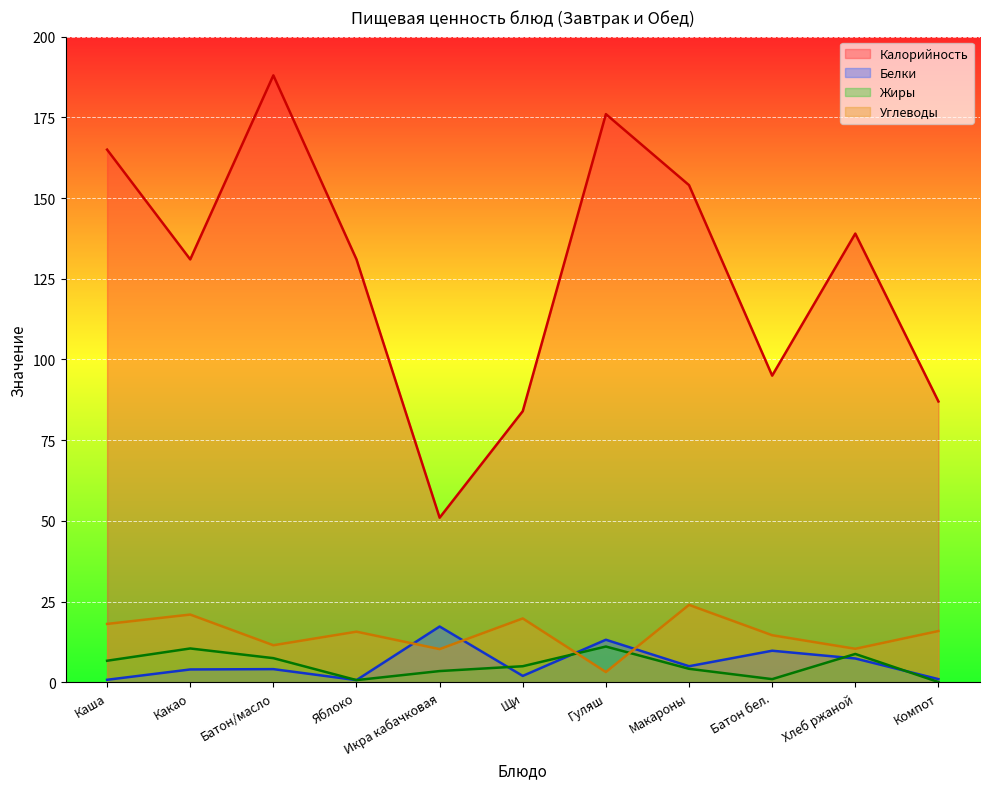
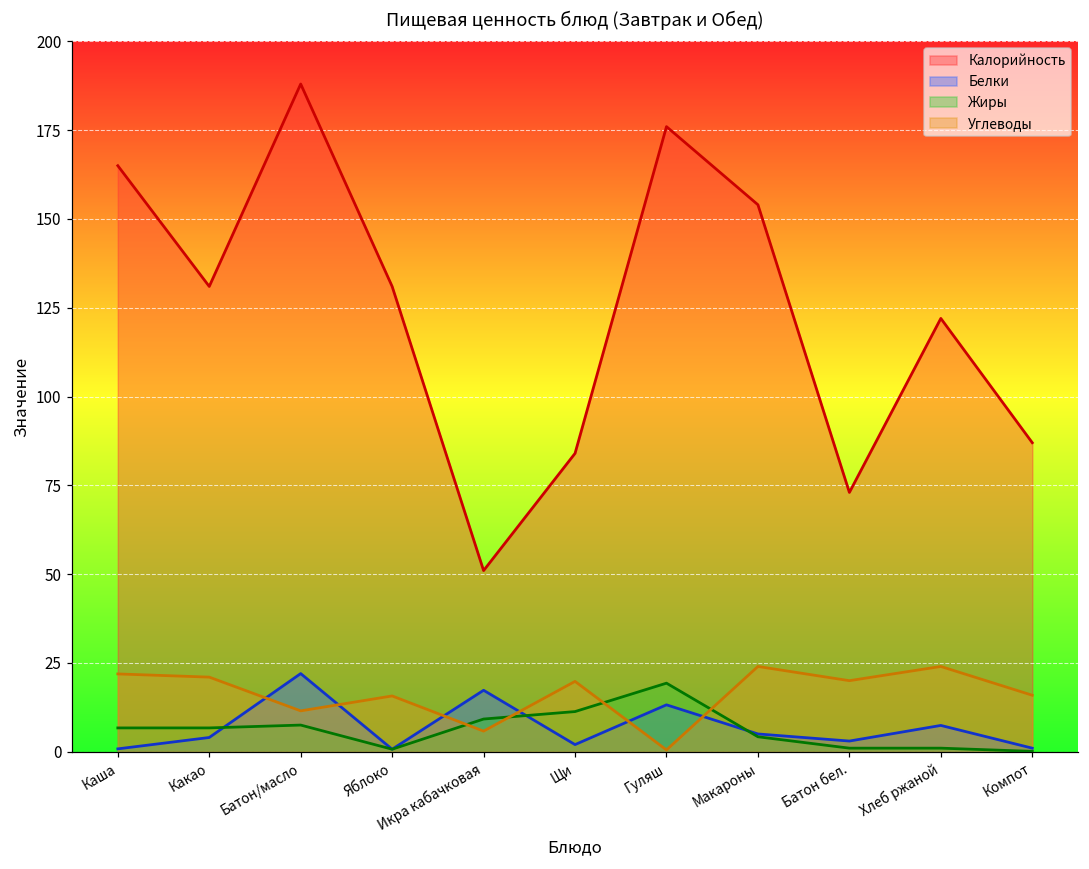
  {
    "Калорийность": {
      "Каша": 165,
      "Какао": 131,
      "Батон/масло": 188,
      "Яблоко": 131,
      "Икра кабачковая": 51,
      "Щи": 84,
      "Гуляш": 176,
      "Макароны": 154,
-     "Батон бел.": 95,
-     "Хлеб ржаной": 139,
+     "Батон бел.": 73,
+     "Хлеб ржаной": 122,
      "Компот": 87
    },
    "Белки": {
      "Каша": 1,
      "Какао": 4,
-     "Батон/масло": 4,
+     "Батон/масло": 22,
      "Икра кабачковая": 17,
      "Щи": 2,
      "Гуляш": 13,
      "Макароны": 5,
-     "Батон бел.": 10,
+     "Батон бел.": 3,
      "Хлеб ржаной": 7,
      "Компот": 1
    },
    "Жиры": {
      "Каша": 7,
-     "Какао": 11,
+     "Какао": 7,
      "Батон/масло": 8,
-     "Икра кабачковая": 4,
-     "Щи": 5,
-     "Гуляш": 11,
+     "Икра кабачковая": 9,
+     "Щи": 11,
+     "Гуляш": 19,
      "Макароны": 4,
      "Батон бел.": 1,
-     "Хлеб ржаной": 9,
+     "Хлеб ржаной": 1,
      "Компот": 0
    },
    "Углеводы": {
-     "Каша": 18,
+     "Каша": 22,
      "Какао": 21,
      "Батон/масло": 12,
      "Яблоко": 16,
-     "Икра кабачковая": 10,
+     "Икра кабачковая": 6,
      "Щи": 20,
-     "Гуляш": 3,
+     "Гуляш": 1,
      "Макароны": 24,
-     "Батон бел.": 15,
-     "Хлеб ржаной": 10,
+     "Батон бел.": 20,
+     "Хлеб ржаной": 24,
      "Компот": 16
    }
  }
